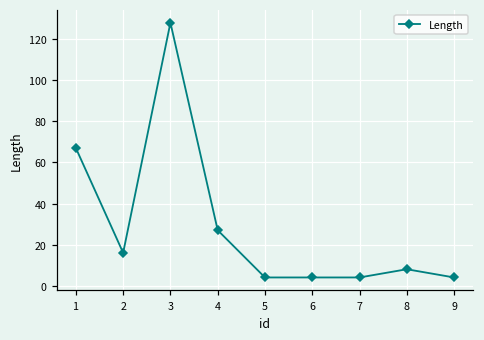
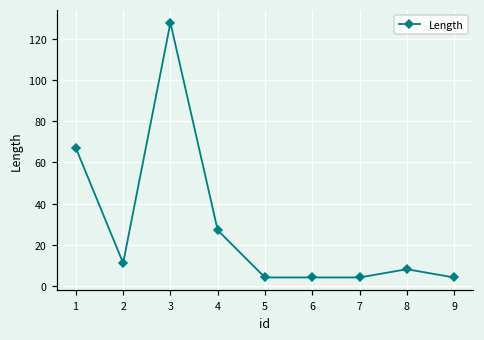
  {
    "1": 67,
-   "2": 16,
+   "2": 11,
    "3": 128,
    "4": 27,
    "5": 4,
    "6": 4,
    "7": 4,
    "8": 8,
    "9": 4
  }
